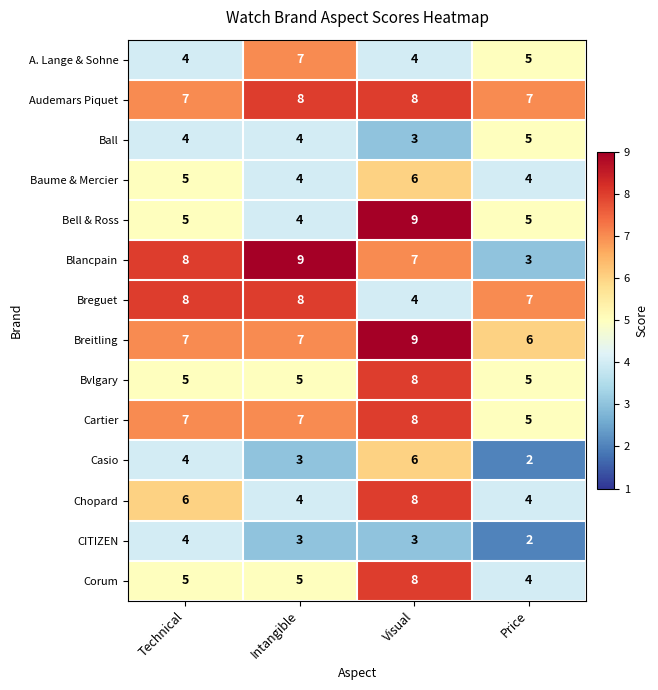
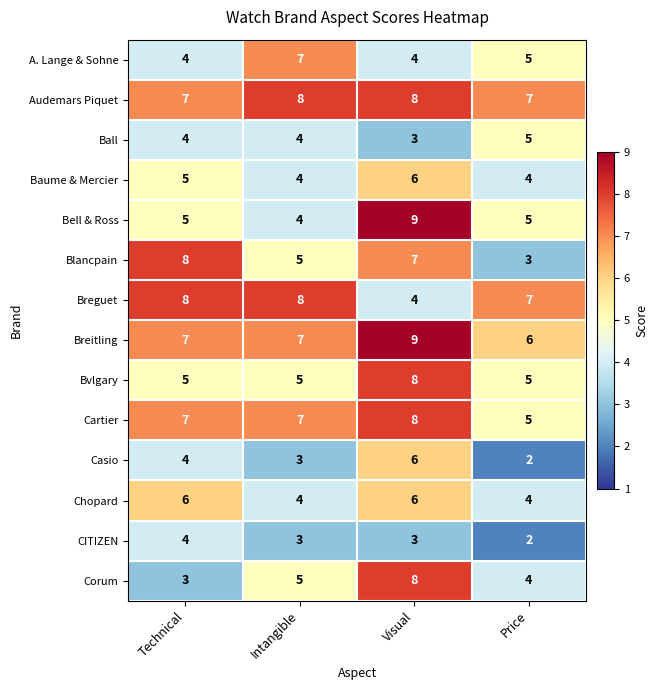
  {
    "A. Lange & Sohne": {
      "Technical": 4,
      "Intangible": 7,
      "Visual": 4,
      "Price": 5
    },
    "Audemars Piquet": {
      "Technical": 7,
      "Intangible": 8,
      "Visual": 8,
      "Price": 7
    },
    "Ball": {
      "Technical": 4,
      "Intangible": 4,
      "Visual": 3,
      "Price": 5
    },
    "Baume & Mercier": {
      "Technical": 5,
      "Intangible": 4,
      "Visual": 6,
      "Price": 4
    },
    "Bell & Ross": {
      "Technical": 5,
      "Intangible": 4,
      "Visual": 9,
      "Price": 5
    },
    "Blancpain": {
      "Technical": 8,
-     "Intangible": 9,
+     "Intangible": 5,
      "Visual": 7,
      "Price": 3
    },
    "Breguet": {
      "Technical": 8,
      "Intangible": 8,
      "Visual": 4,
      "Price": 7
    },
    "Breitling": {
      "Technical": 7,
      "Intangible": 7,
      "Visual": 9,
      "Price": 6
    },
    "Bvlgary": {
      "Technical": 5,
      "Intangible": 5,
      "Visual": 8,
      "Price": 5
    },
    "Cartier": {
      "Technical": 7,
      "Intangible": 7,
      "Visual": 8,
      "Price": 5
    },
    "Casio": {
      "Technical": 4,
      "Intangible": 3,
      "Visual": 6,
      "Price": 2
    },
    "Chopard": {
      "Technical": 6,
      "Intangible": 4,
-     "Visual": 8,
+     "Visual": 6,
      "Price": 4
    },
    "CITIZEN": {
      "Technical": 4,
      "Intangible": 3,
      "Visual": 3,
      "Price": 2
    },
    "Corum": {
-     "Technical": 5,
+     "Technical": 3,
      "Intangible": 5,
      "Visual": 8,
      "Price": 4
    }
  }
